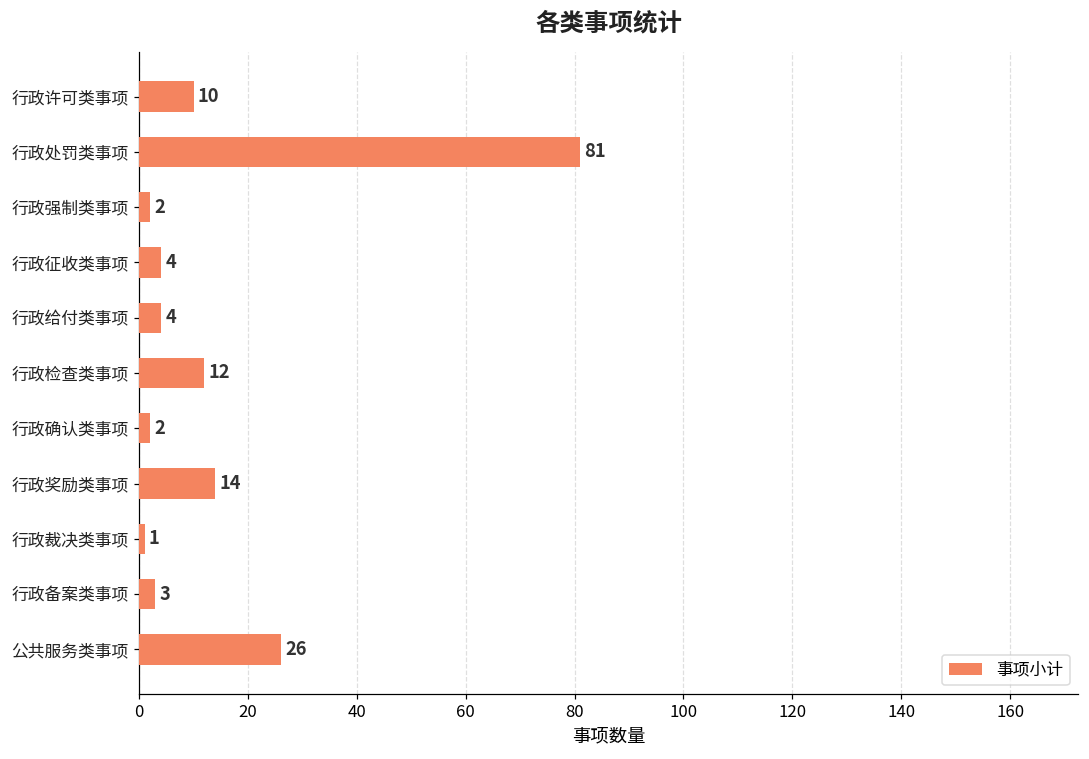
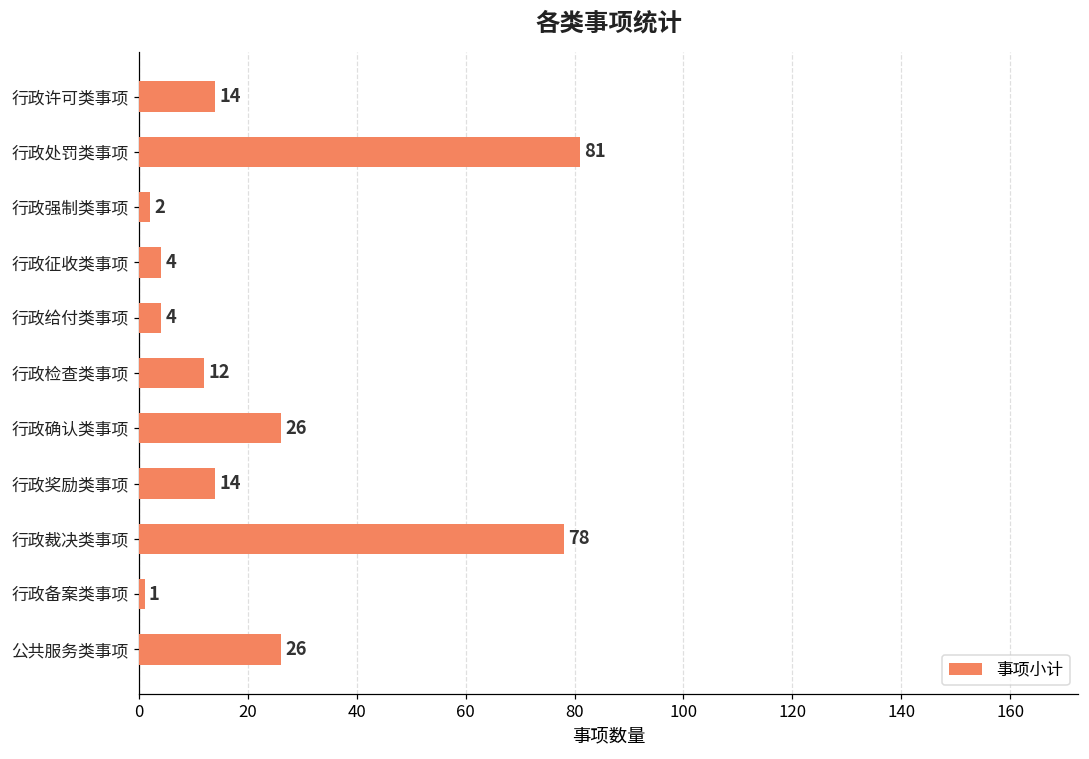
  {
-   "行政许可类事项": 10,
+   "行政许可类事项": 14,
    "行政处罚类事项": 81,
    "行政强制类事项": 2,
    "行政征收类事项": 4,
    "行政给付类事项": 4,
    "行政检查类事项": 12,
-   "行政确认类事项": 2,
+   "行政确认类事项": 26,
    "行政奖励类事项": 14,
-   "行政裁决类事项": 1,
-   "行政备案类事项": 3,
+   "行政裁决类事项": 78,
+   "行政备案类事项": 1,
    "公共服务类事项": 26
  }
